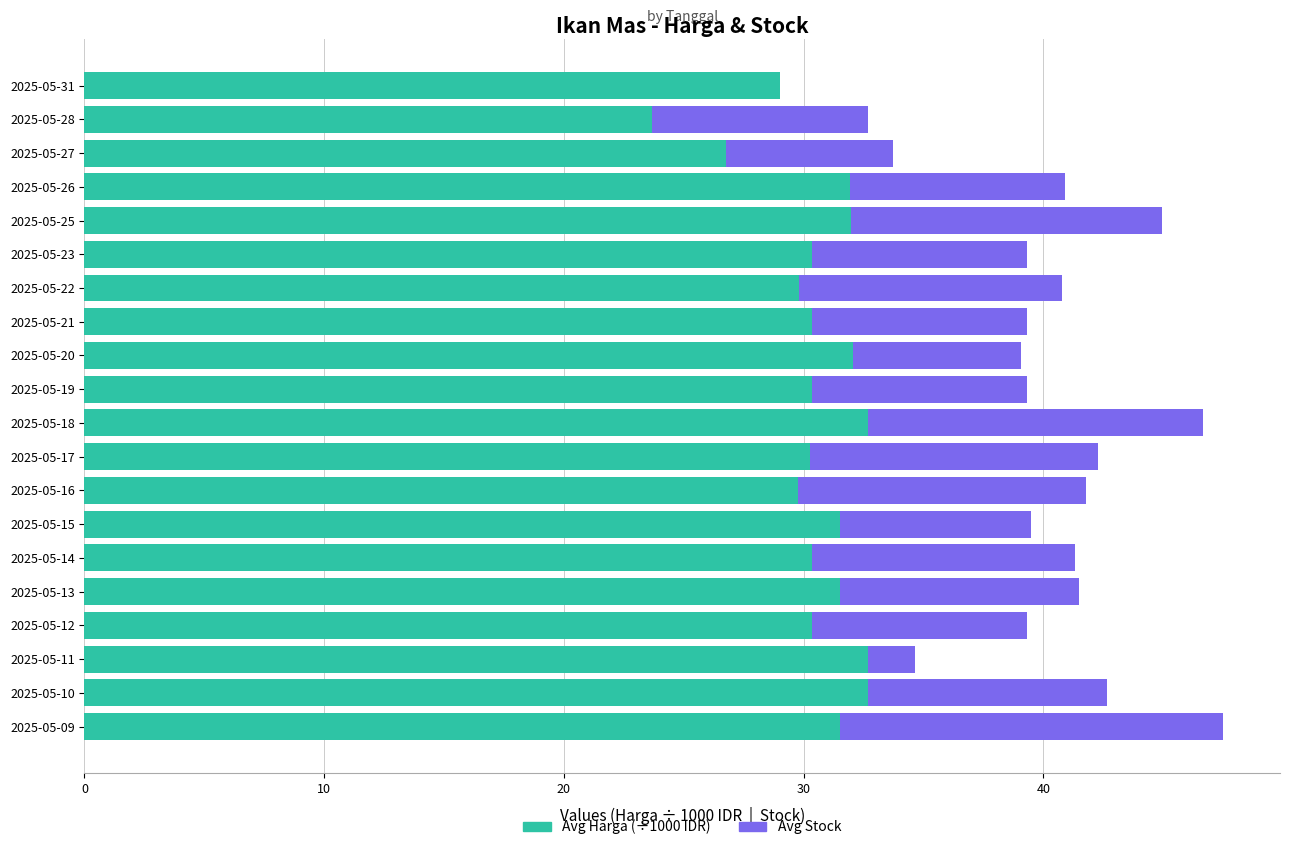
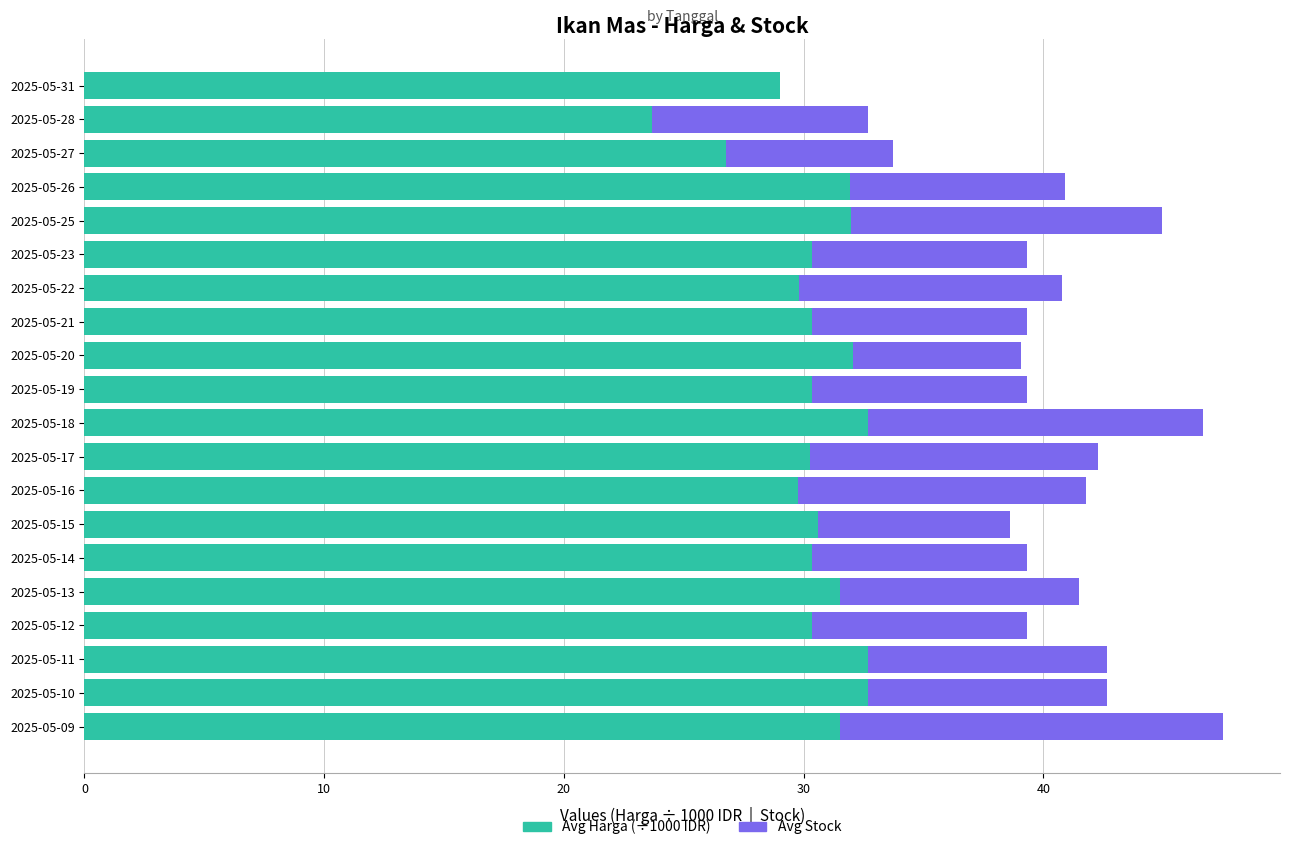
  {
    "Avg Harga (÷1000 IDR)": {
      "2025-05-31": 29.0,
      "2025-05-28": 23.7,
      "2025-05-27": 26.8,
      "2025-05-26": 31.9,
      "2025-05-25": 32.0,
      "2025-05-23": 30.3,
      "2025-05-22": 29.8,
      "2025-05-21": 30.3,
      "2025-05-20": 32.1,
      "2025-05-19": 30.3,
      "2025-05-18": 32.7,
      "2025-05-17": 30.3,
      "2025-05-16": 29.8,
-     "2025-05-15": 31.5,
+     "2025-05-15": 30.6,
      "2025-05-14": 30.3,
      "2025-05-13": 31.5,
      "2025-05-12": 30.3,
      "2025-05-11": 32.7,
      "2025-05-10": 32.7,
      "2025-05-09": 31.5
    },
    "Avg Stock": {
      "2025-05-31": 0,
      "2025-05-28": 9,
      "2025-05-27": 7,
      "2025-05-26": 9,
      "2025-05-25": 13,
      "2025-05-23": 9,
      "2025-05-22": 11,
      "2025-05-21": 9,
      "2025-05-20": 7,
      "2025-05-19": 9,
      "2025-05-18": 14,
      "2025-05-17": 12,
      "2025-05-16": 12,
      "2025-05-15": 8,
-     "2025-05-14": 11,
+     "2025-05-14": 9,
      "2025-05-13": 10,
      "2025-05-12": 9,
-     "2025-05-11": 2,
+     "2025-05-11": 10,
      "2025-05-10": 10,
      "2025-05-09": 16
    }
  }
